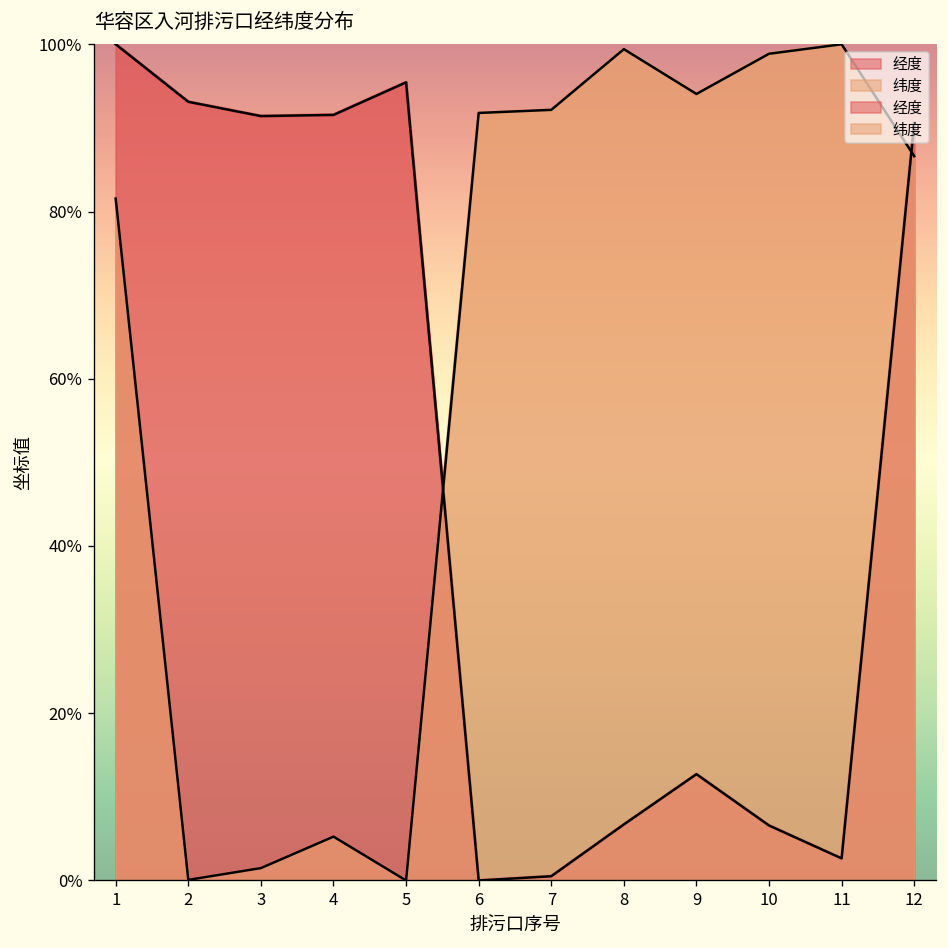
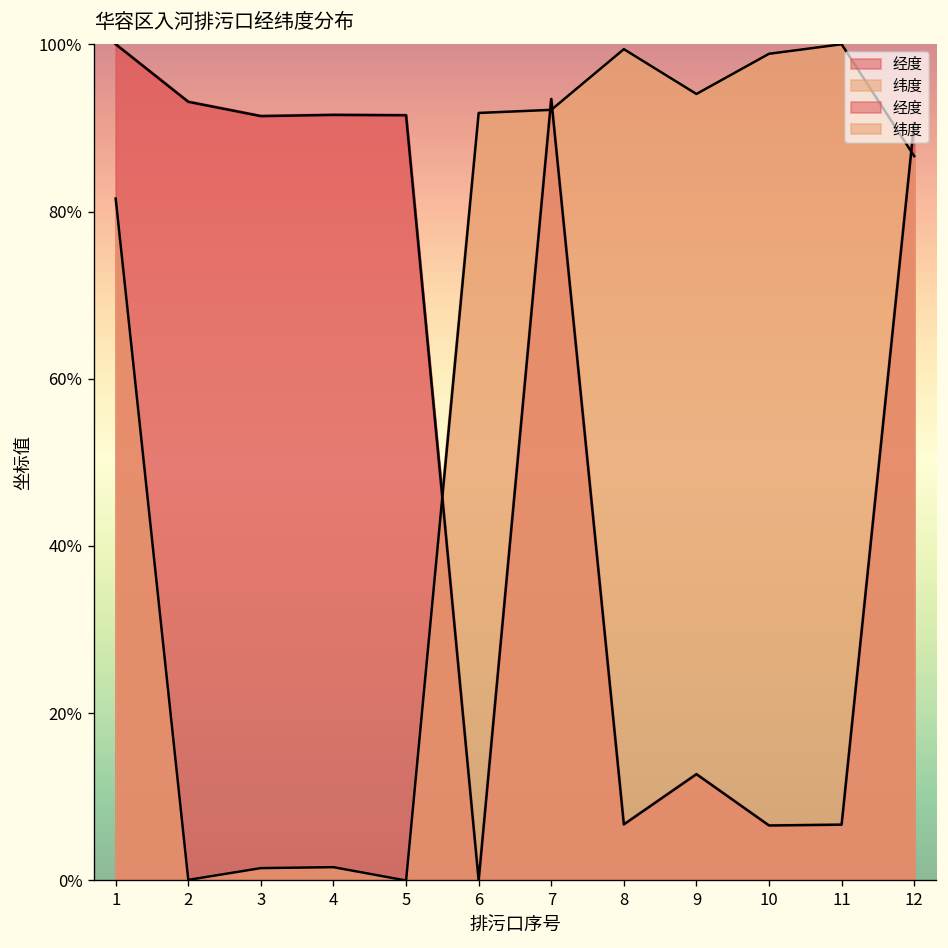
  {
    "经度": {
      "1": "100%",
      "2": "93%",
      "3": "91%",
      "4": "92%",
-     "5": "95%",
+     "5": "92%",
      "6": "0%",
-     "7": "1%",
+     "7": "93%",
      "8": "7%",
      "9": "13%",
      "10": "7%",
-     "11": "3%"
+     "11": "7%"
    },
    "纬度": {
      "1": "82%",
      "2": "0%",
      "3": "1%",
-     "4": "5%",
+     "4": "2%",
      "5": "0%",
      "6": "92%",
      "7": "92%",
      "8": "99%",
      "9": "94%",
      "10": "99%",
      "11": "100%",
      "12": "87%"
    }
  }
